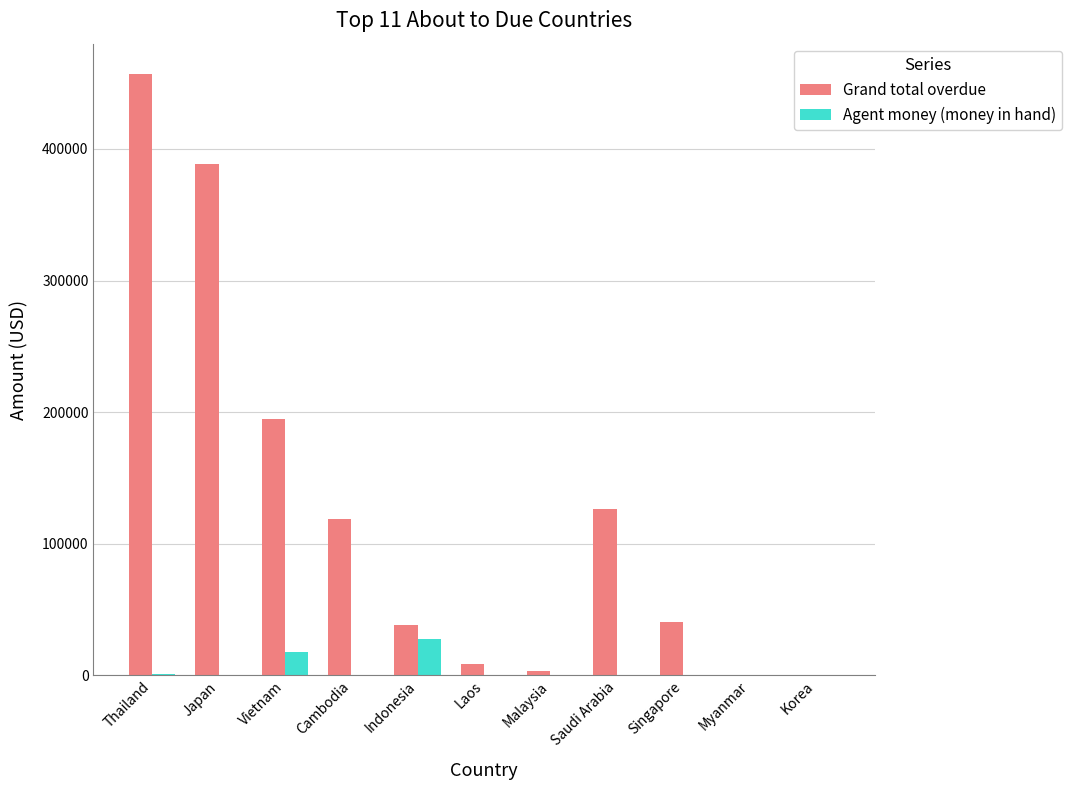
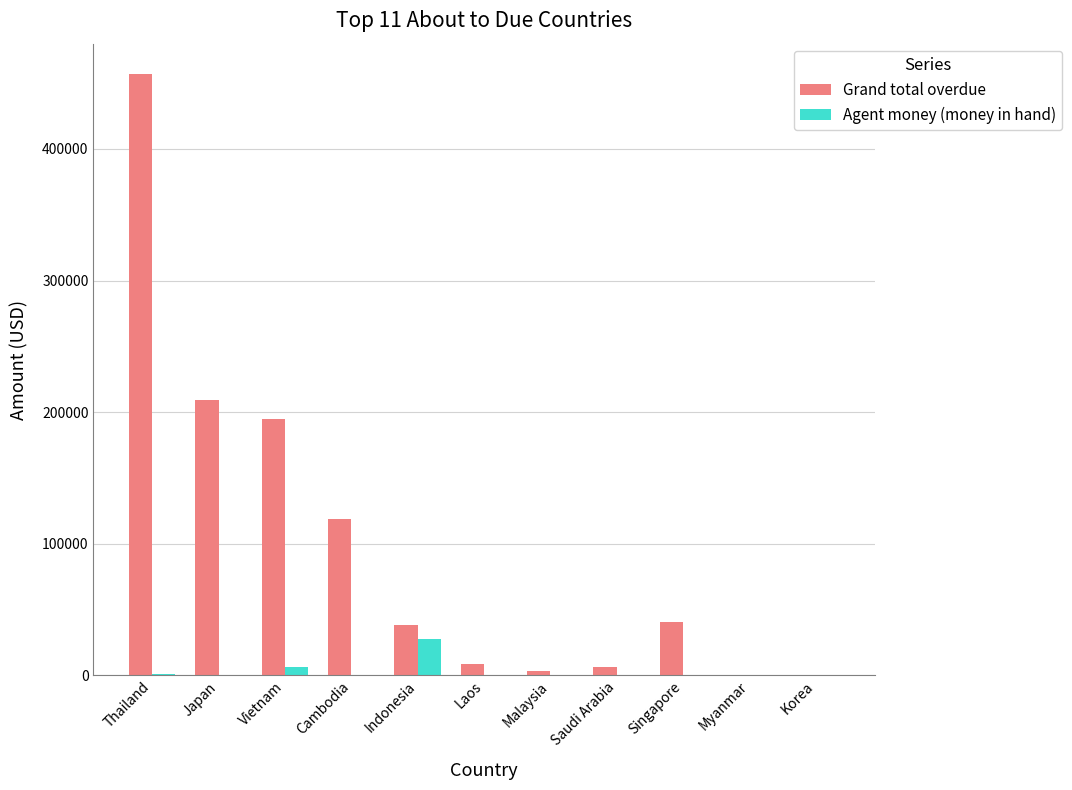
  {
    "Grand total overdue": {
      "Thailand": 457000,
-     "Japan": 388000,
+     "Japan": 209000,
      "Vietnam": 195000,
      "Cambodia": 119000,
      "Indonesia": 38000,
      "Laos": 9000,
      "Malaysia": 3000,
-     "Saudi Arabia": 127000,
+     "Saudi Arabia": 7000,
      "Singapore": 41000,
      "Myanmar": 0,
      "Korea": 0
    },
    "Agent money (money in hand)": {
      "Japan": 0,
-     "Vietnam": 18000,
+     "Vietnam": 6000,
      "Cambodia": 0,
      "Indonesia": 28000,
      "Laos": 0,
      "Malaysia": 0,
      "Saudi Arabia": 0,
      "Singapore": 0,
      "Myanmar": 0,
      "Korea": 0
    }
  }
